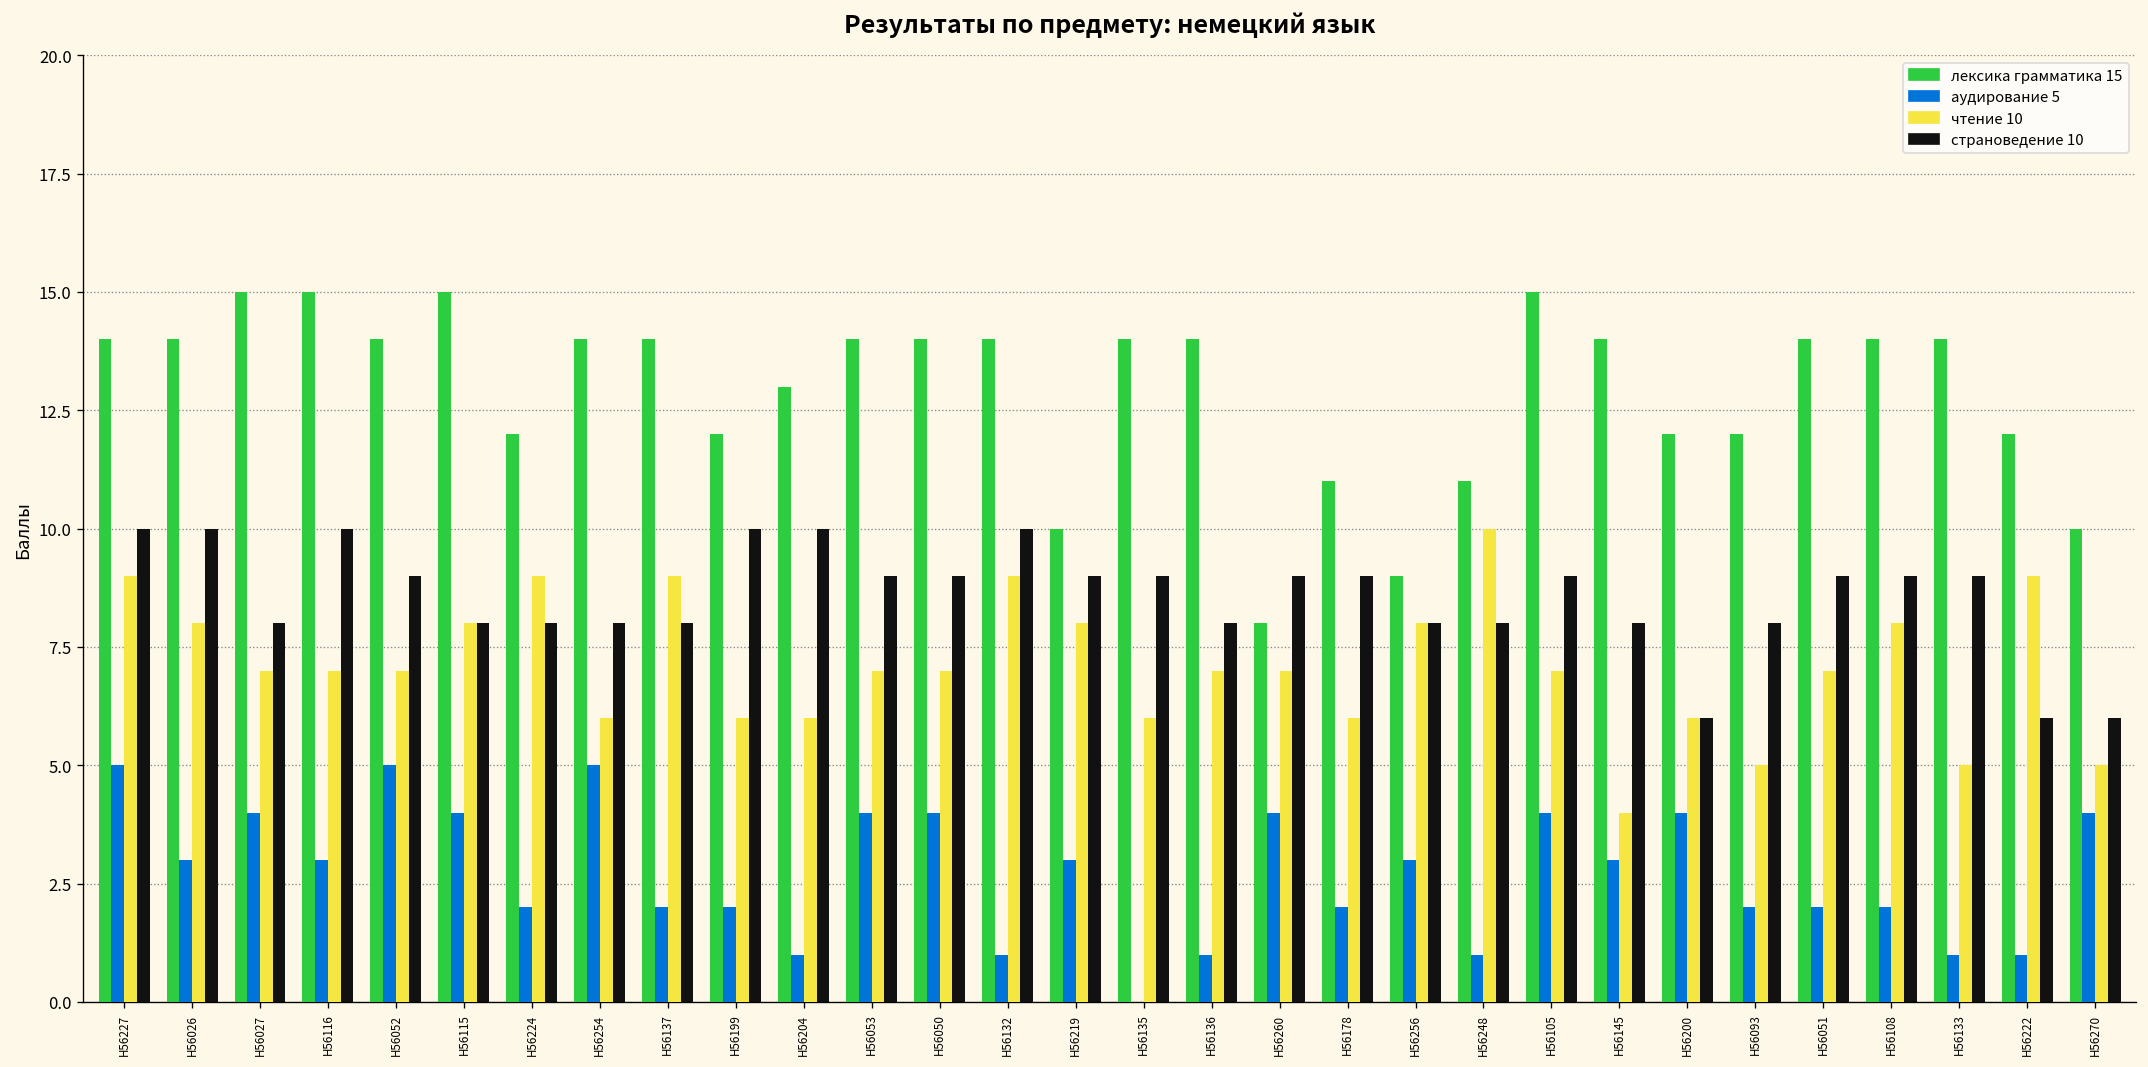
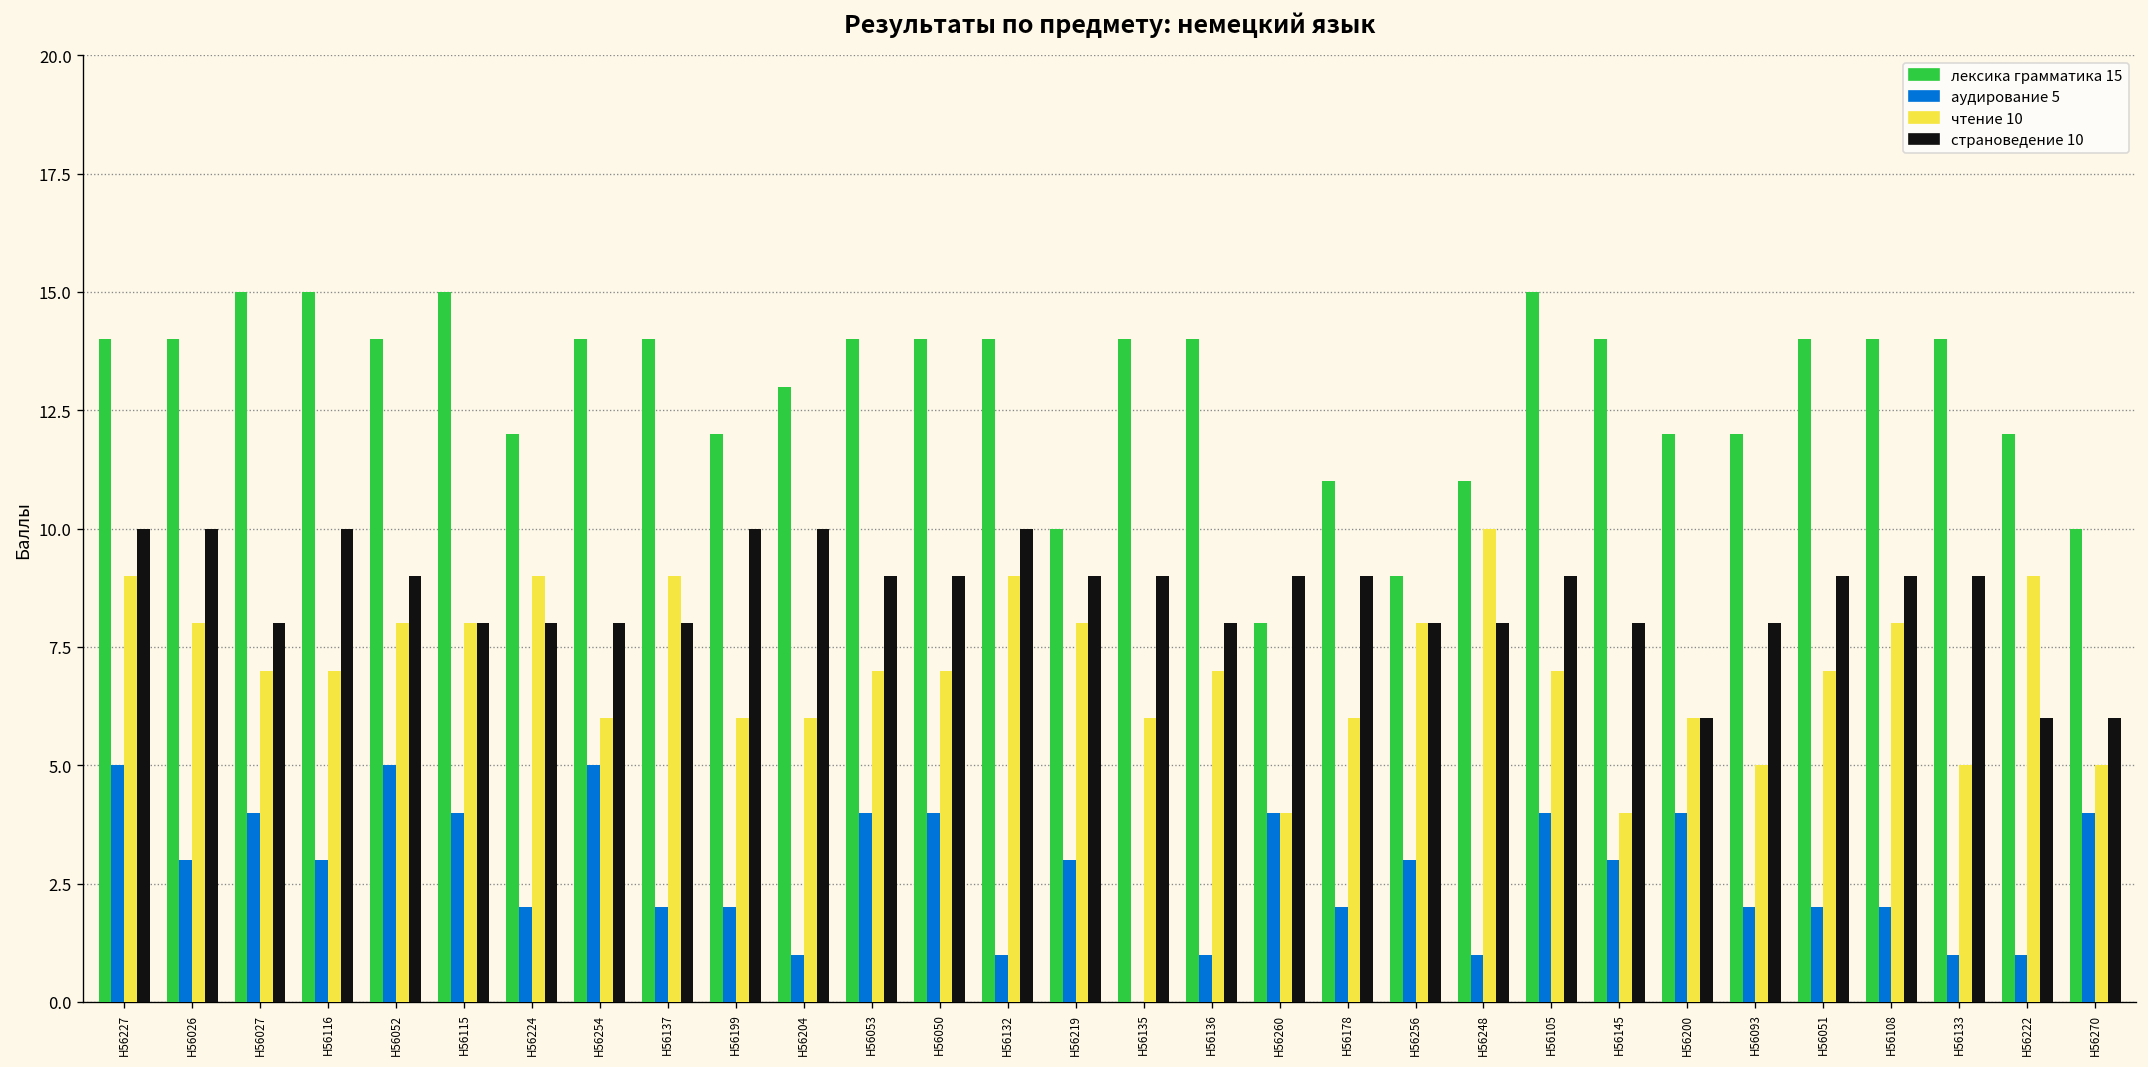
  {
    "лексика грамматика 15": {
      "Н56227": 14,
      "Н56026": 14,
      "Н56027": 15,
      "Н56116": 15,
      "Н56052": 14,
      "Н56115": 15,
      "Н56224": 12,
      "Н56254": 14,
      "Н56137": 14,
      "Н56199": 12,
      "Н56204": 13,
      "Н56053": 14,
      "Н56050": 14,
      "Н56132": 14,
      "Н56219": 10,
      "Н56135": 14,
      "Н56136": 14,
      "Н56260": 8,
      "Н56178": 11,
      "Н56256": 9,
      "Н56248": 11,
      "Н56105": 15,
      "Н56145": 14,
      "Н56200": 12,
      "Н56093": 12,
      "Н56051": 14,
      "Н56108": 14,
      "Н56133": 14,
      "Н56222": 12,
      "Н56270": 10
    },
    "аудирование 5": {
      "Н56227": 5,
      "Н56026": 3,
      "Н56027": 4,
      "Н56116": 3,
      "Н56052": 5,
      "Н56115": 4,
      "Н56224": 2,
      "Н56254": 5,
      "Н56137": 2,
      "Н56199": 2,
      "Н56204": 1,
      "Н56053": 4,
      "Н56050": 4,
      "Н56132": 1,
      "Н56219": 3,
      "Н56135": 0,
      "Н56136": 1,
      "Н56260": 4,
      "Н56178": 2,
      "Н56256": 3,
      "Н56248": 1,
      "Н56105": 4,
      "Н56145": 3,
      "Н56200": 4,
      "Н56093": 2,
      "Н56051": 2,
      "Н56108": 2,
      "Н56133": 1,
      "Н56222": 1,
      "Н56270": 4
    },
    "чтение 10": {
      "Н56227": 9,
      "Н56026": 8,
      "Н56027": 7,
      "Н56116": 7,
-     "Н56052": 7,
+     "Н56052": 8,
      "Н56115": 8,
      "Н56224": 9,
      "Н56254": 6,
      "Н56137": 9,
      "Н56199": 6,
      "Н56204": 6,
      "Н56053": 7,
      "Н56050": 7,
      "Н56132": 9,
      "Н56219": 8,
      "Н56135": 6,
      "Н56136": 7,
-     "Н56260": 7,
+     "Н56260": 4,
      "Н56178": 6,
      "Н56256": 8,
      "Н56248": 10,
      "Н56105": 7,
      "Н56145": 4,
      "Н56200": 6,
      "Н56093": 5,
      "Н56051": 7,
      "Н56108": 8,
      "Н56133": 5,
      "Н56222": 9,
      "Н56270": 5
    },
    "страноведение 10": {
      "Н56227": 10,
      "Н56026": 10,
      "Н56027": 8,
      "Н56116": 10,
      "Н56052": 9,
      "Н56115": 8,
      "Н56224": 8,
      "Н56254": 8,
      "Н56137": 8,
      "Н56199": 10,
      "Н56204": 10,
      "Н56053": 9,
      "Н56050": 9,
      "Н56132": 10,
      "Н56219": 9,
      "Н56135": 9,
      "Н56136": 8,
      "Н56260": 9,
      "Н56178": 9,
      "Н56256": 8,
      "Н56248": 8,
      "Н56105": 9,
      "Н56145": 8,
      "Н56200": 6,
      "Н56093": 8,
      "Н56051": 9,
      "Н56108": 9,
      "Н56133": 9,
      "Н56222": 6,
      "Н56270": 6
    }
  }
